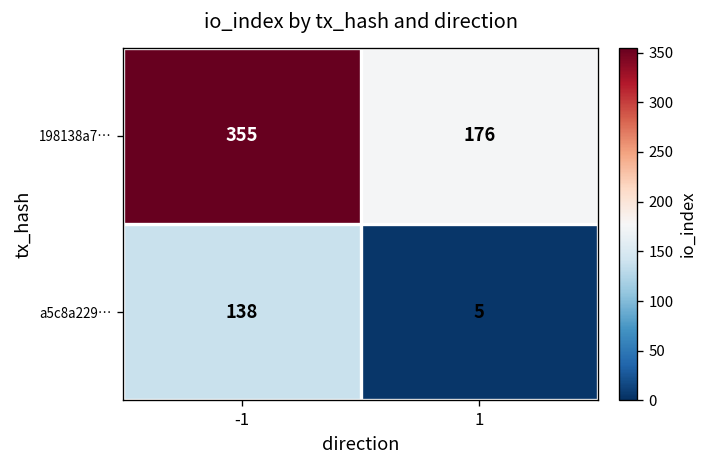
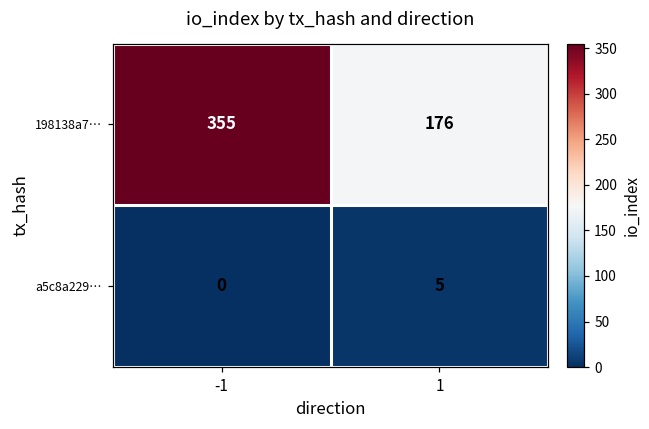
  {
    "198138a7…": {
      "-1": 355,
      "1": 176
    },
    "a5c8a229…": {
-     "-1": 138,
+     "-1": 0,
      "1": 5
    }
  }
